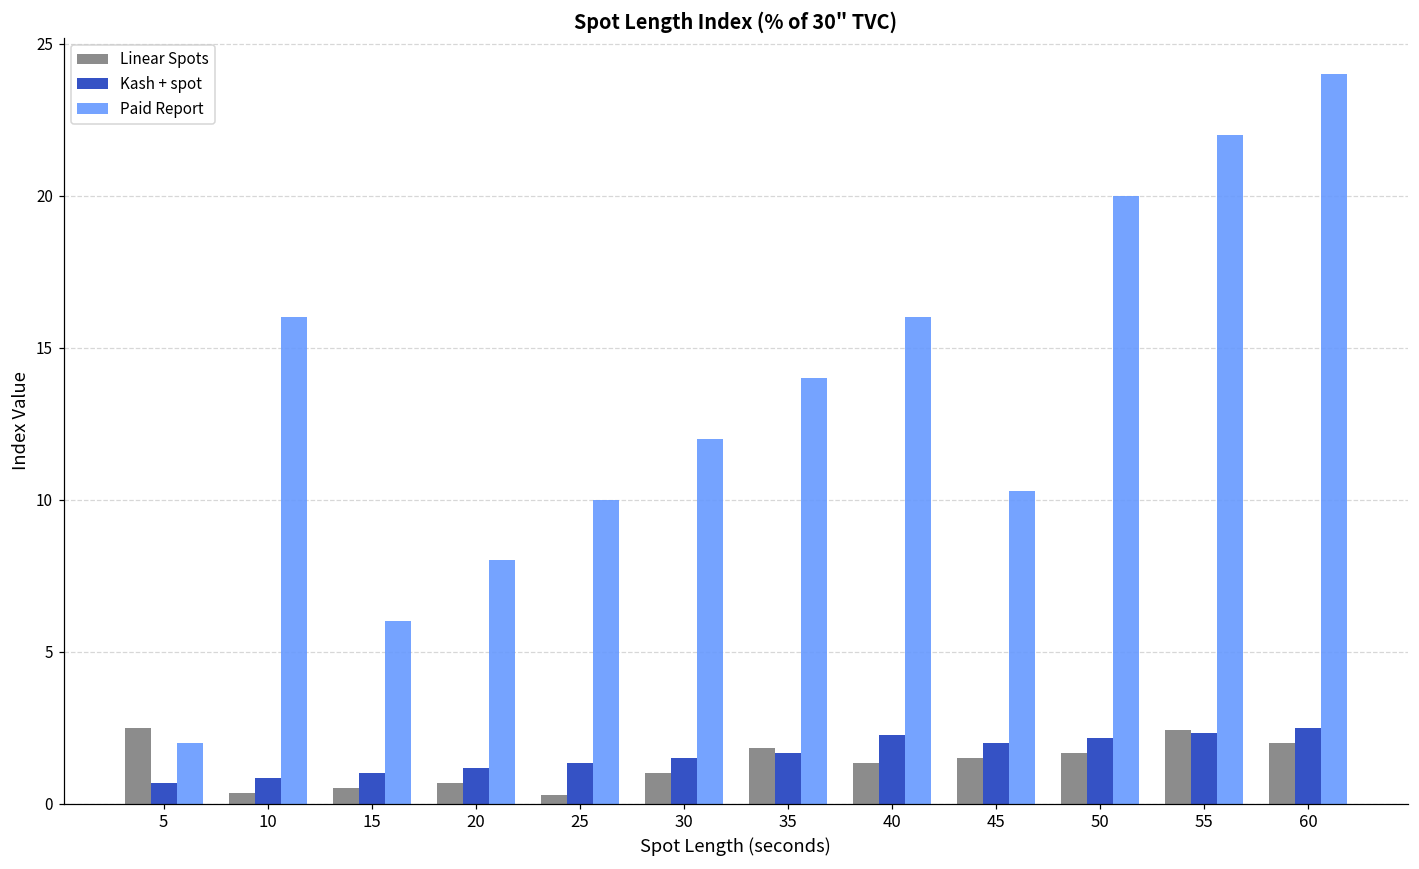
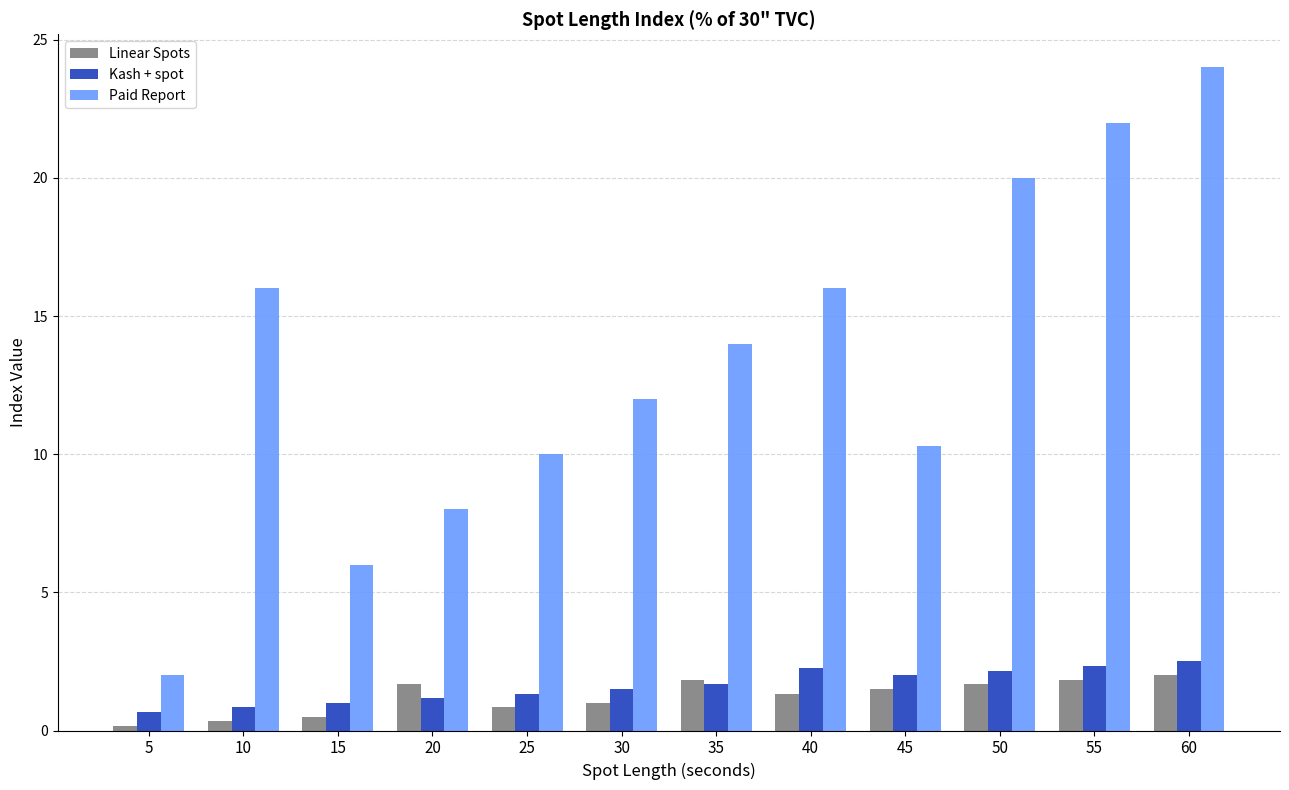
  {
    "Linear Spots": {
-     "5": 2.5,
+     "5": 0.2,
      "10": 0.3,
      "15": 0.5,
-     "20": 0.7,
-     "25": 0.3,
+     "20": 1.7,
+     "25": 0.8,
      "30": 1.0,
      "35": 1.8,
      "40": 1.3,
      "45": 1.5,
      "50": 1.7,
-     "55": 2.4,
+     "55": 1.8,
      "60": 2.0
    },
    "Kash + spot": {
      "5": 0.7,
      "10": 0.8,
      "15": 1.0,
      "20": 1.2,
      "25": 1.3,
      "30": 1.5,
      "35": 1.7,
      "40": 2.3,
      "45": 2.0,
      "50": 2.2,
      "55": 2.3,
      "60": 2.5
    },
    "Paid Report": {
      "5": 2.0,
      "10": 16.0,
      "15": 6.0,
      "20": 8.0,
      "25": 10.0,
      "30": 12.0,
      "35": 14.0,
      "40": 16.0,
      "45": 10.3,
      "50": 20.0,
      "55": 22.0,
      "60": 24.0
    }
  }
